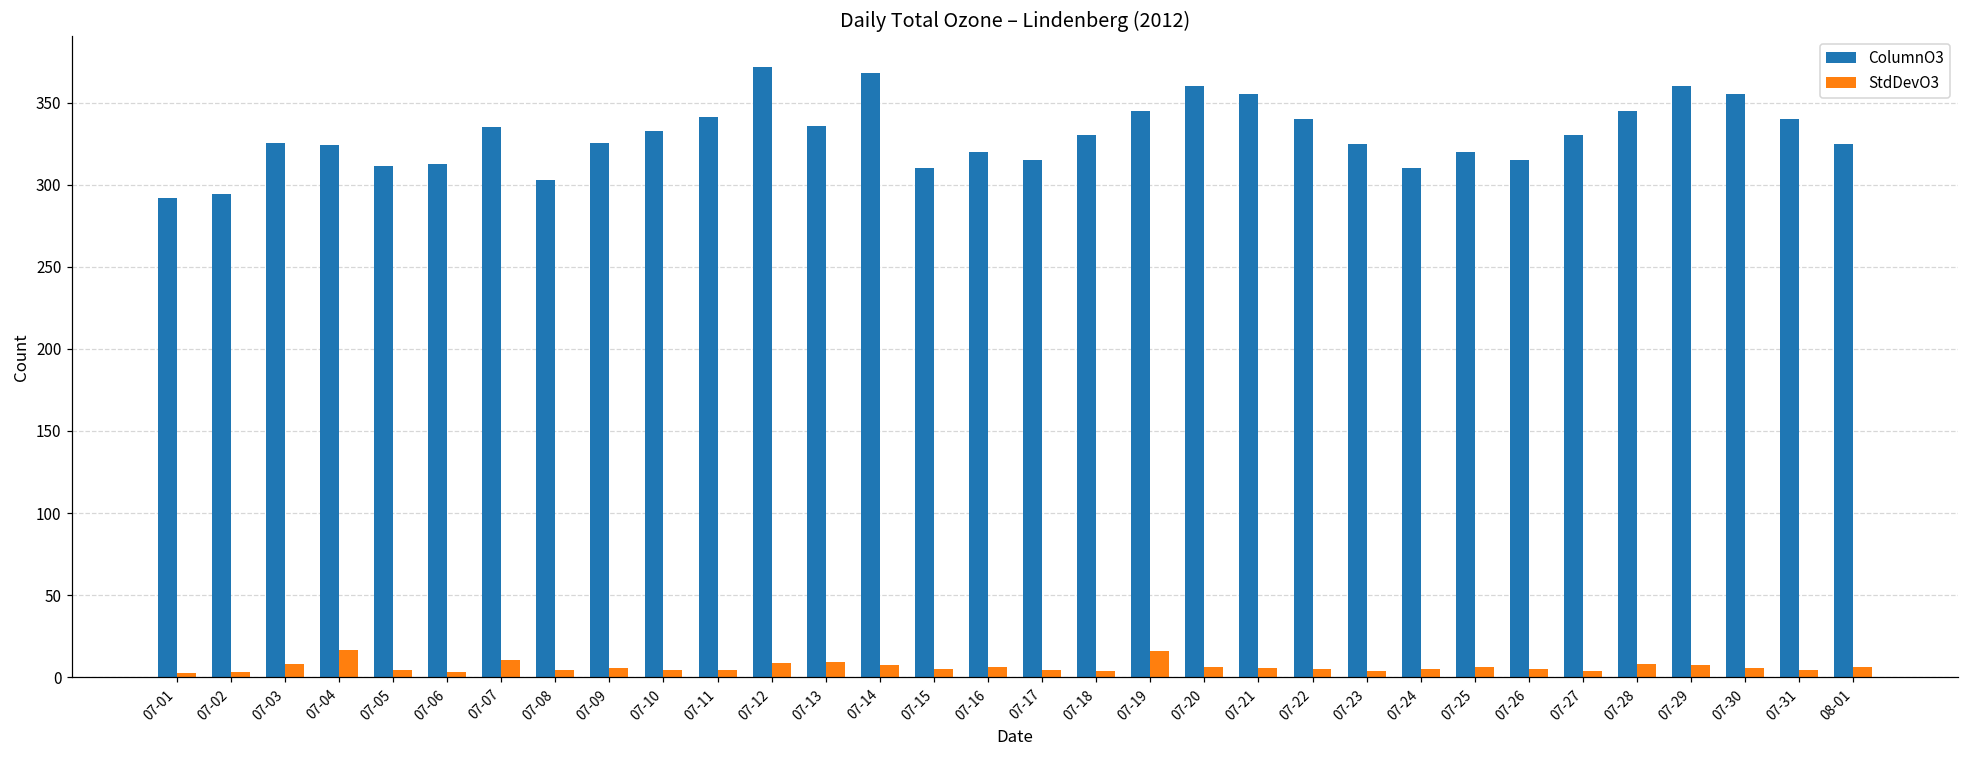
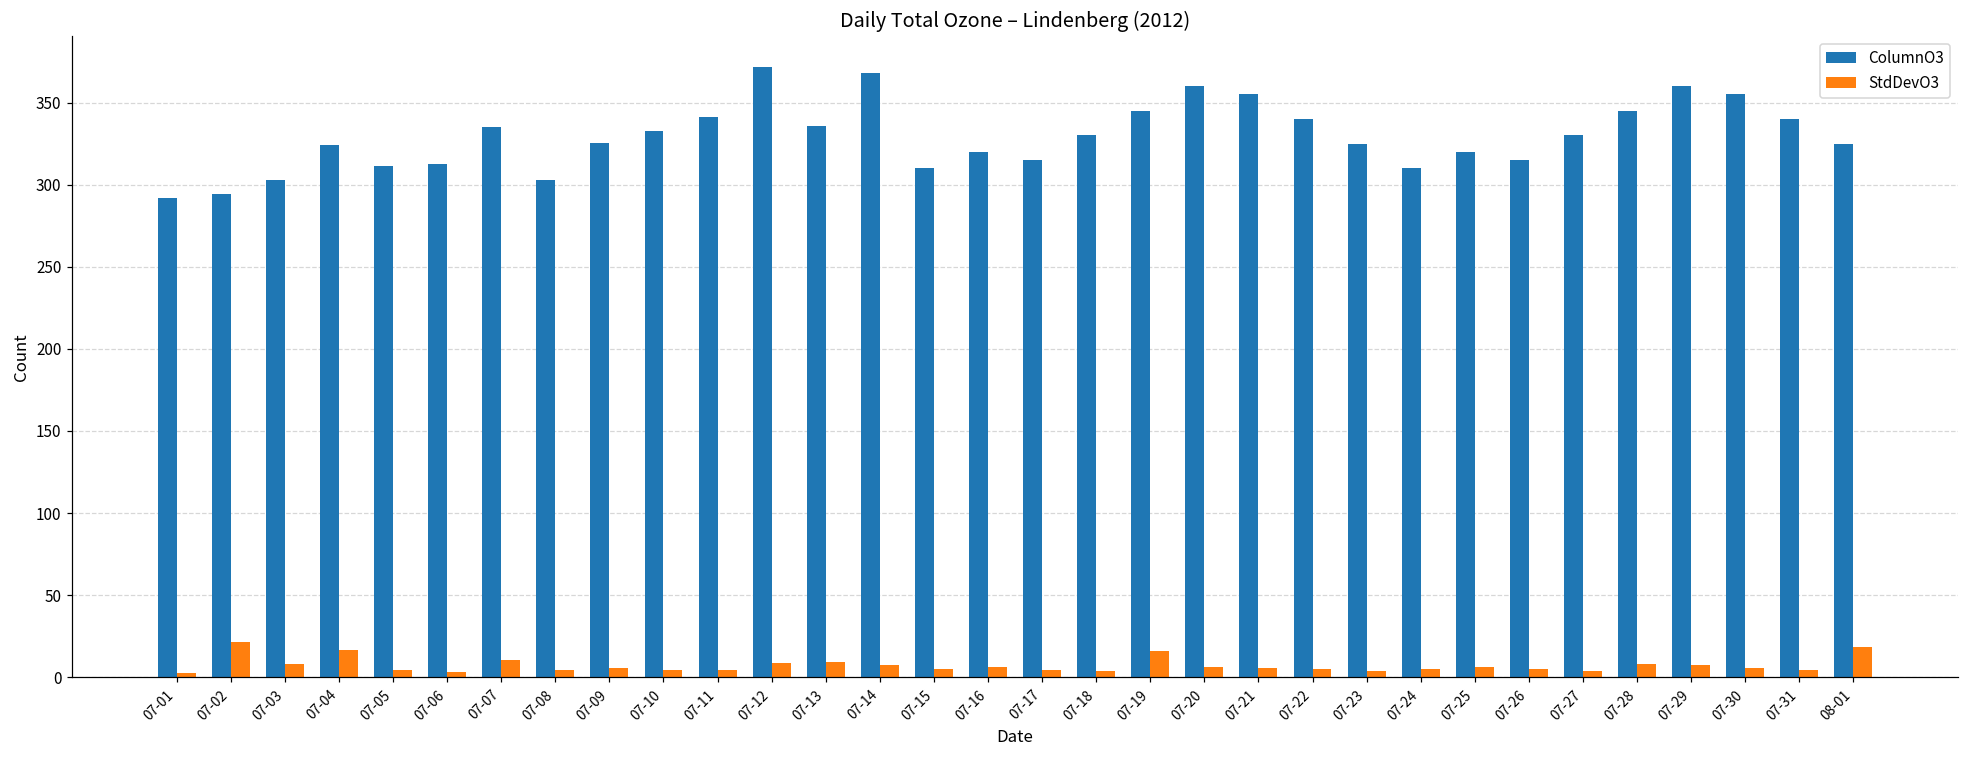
  {
    "ColumnO3": {
      "07-01": 292,
      "07-02": 295,
-     "07-03": 326,
+     "07-03": 303,
      "07-04": 324,
      "07-05": 312,
      "07-06": 312,
      "07-07": 335,
      "07-08": 303,
      "07-09": 325,
      "07-10": 333,
      "07-11": 341,
      "07-12": 372,
      "07-13": 336,
      "07-14": 368,
      "07-15": 310,
      "07-16": 320,
      "07-17": 315,
      "07-18": 330,
      "07-19": 345,
      "07-20": 360,
      "07-21": 355,
      "07-22": 340,
      "07-23": 325,
      "07-24": 310,
      "07-25": 320,
      "07-26": 315,
      "07-27": 330,
      "07-28": 345,
      "07-29": 360,
      "07-30": 355,
      "07-31": 340,
      "08-01": 325
    },
    "StdDevO3": {
      "07-01": 2,
-     "07-02": 3,
+     "07-02": 22,
      "07-03": 8,
      "07-04": 17,
      "07-05": 4,
      "07-06": 3,
      "07-07": 10,
      "07-08": 5,
      "07-09": 6,
      "07-10": 4,
      "07-11": 4,
      "07-12": 8,
      "07-13": 9,
      "07-14": 7,
      "07-15": 5,
      "07-16": 6,
      "07-17": 5,
      "07-18": 4,
      "07-19": 16,
      "07-20": 6,
      "07-21": 6,
      "07-22": 5,
      "07-23": 4,
      "07-24": 5,
      "07-25": 6,
      "07-26": 5,
      "07-27": 4,
      "07-28": 8,
      "07-29": 8,
      "07-30": 6,
      "07-31": 4,
-     "08-01": 7
+     "08-01": 18
    }
  }
